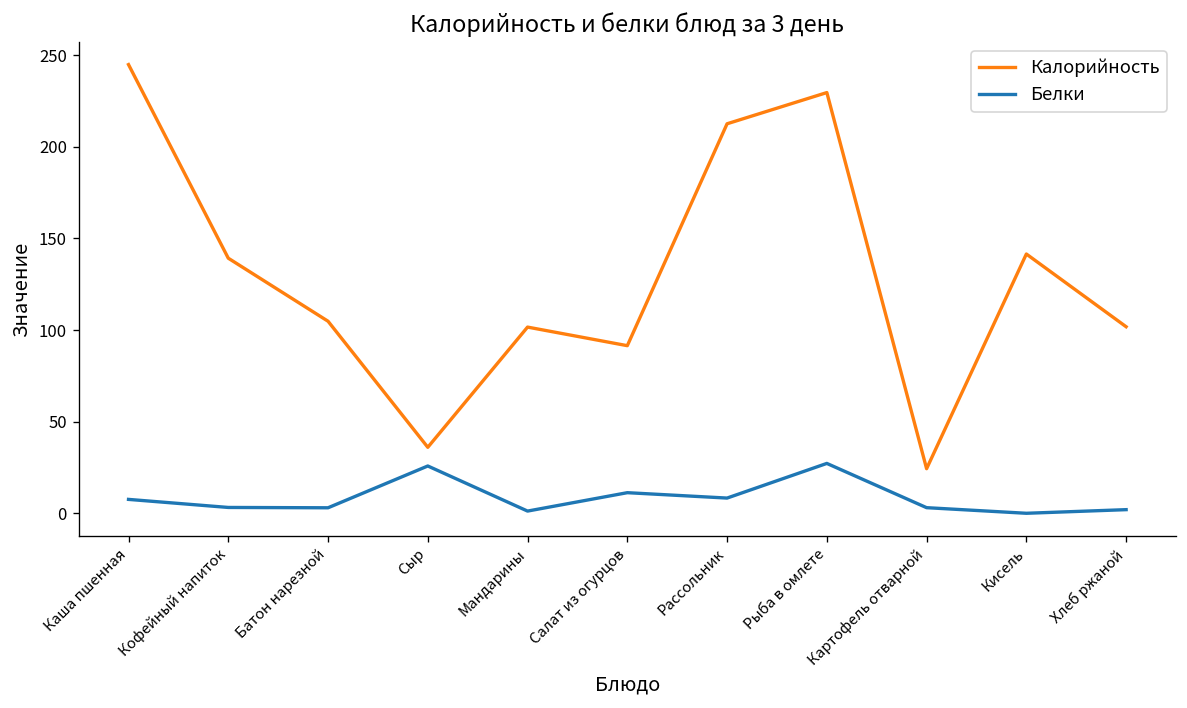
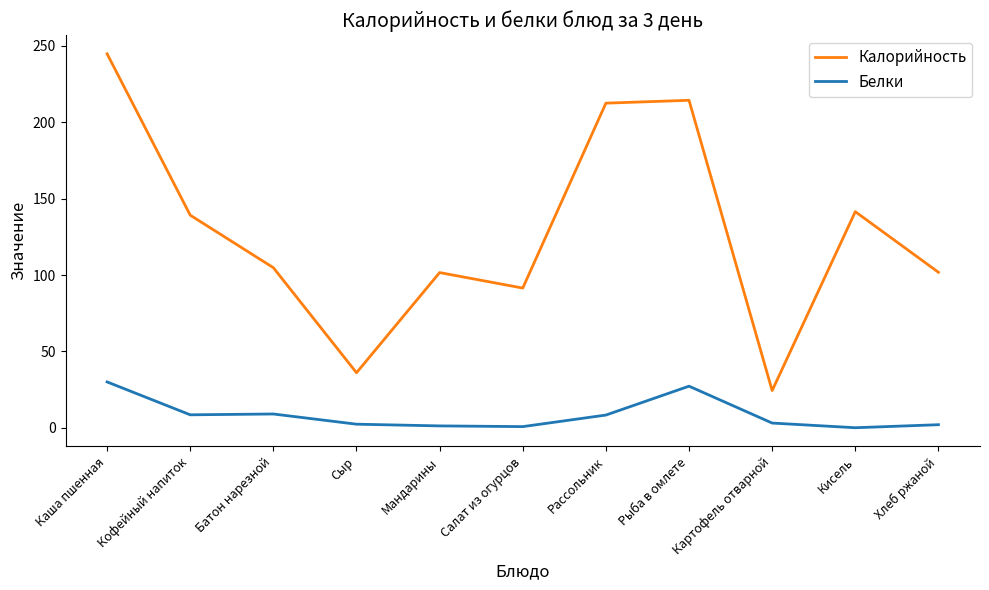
  {
    "Калорийность": {
      "Каша пшенная": 245,
      "Кофейный напиток": 139,
      "Батон нарезной": 105,
      "Сыр": 36,
      "Мандарины": 102,
      "Салат из огурцов": 91,
      "Рассольник": 213,
-     "Рыба в омлете": 230,
+     "Рыба в омлете": 214,
      "Картофель отварной": 24,
      "Кисель": 141,
      "Хлеб ржаной": 102
    },
    "Белки": {
-     "Каша пшенная": 8,
-     "Кофейный напиток": 3,
-     "Батон нарезной": 3,
-     "Сыр": 26,
+     "Каша пшенная": 30,
+     "Кофейный напиток": 8,
+     "Батон нарезной": 9,
+     "Сыр": 2,
      "Мандарины": 1,
-     "Салат из огурцов": 11,
+     "Салат из огурцов": 1,
      "Рассольник": 8,
      "Рыба в омлете": 27,
      "Картофель отварной": 3,
      "Кисель": 0,
      "Хлеб ржаной": 2
    }
  }
